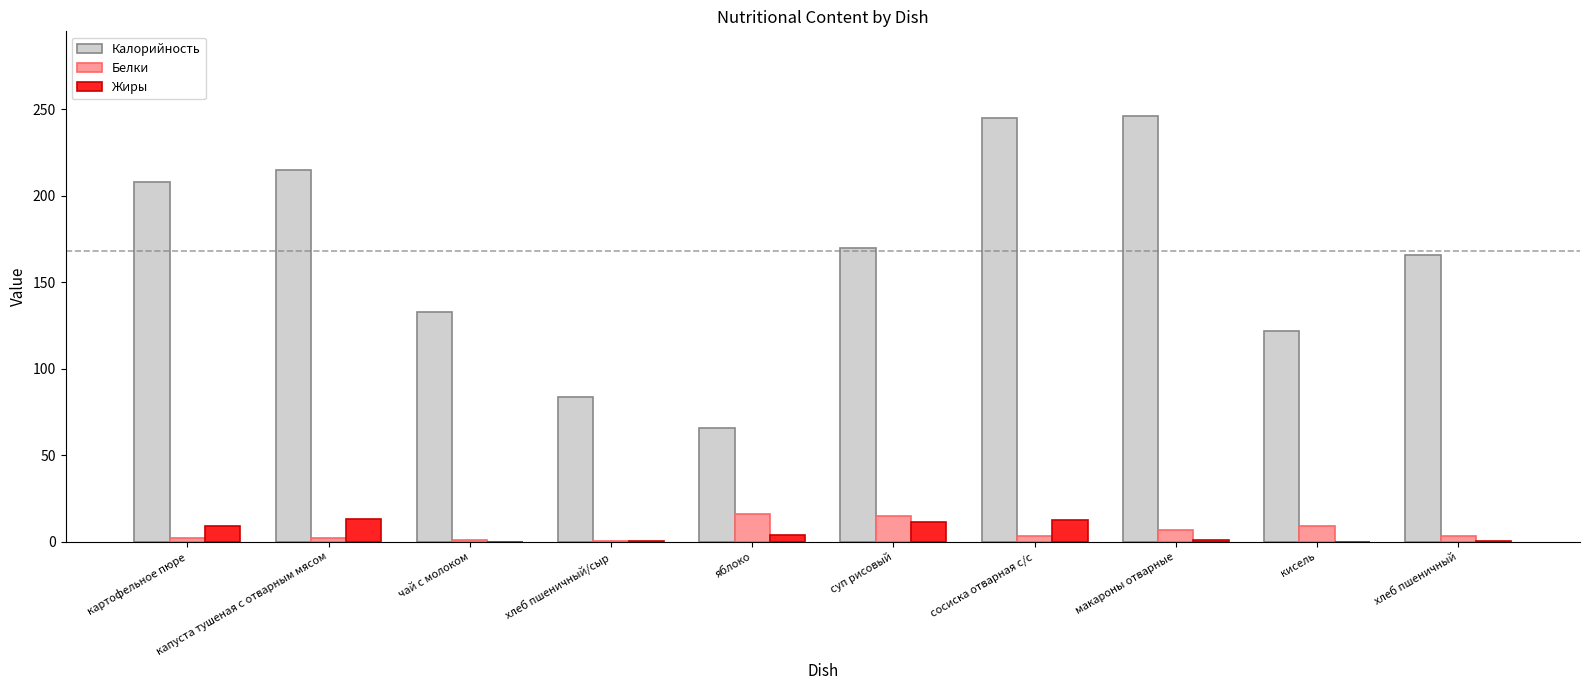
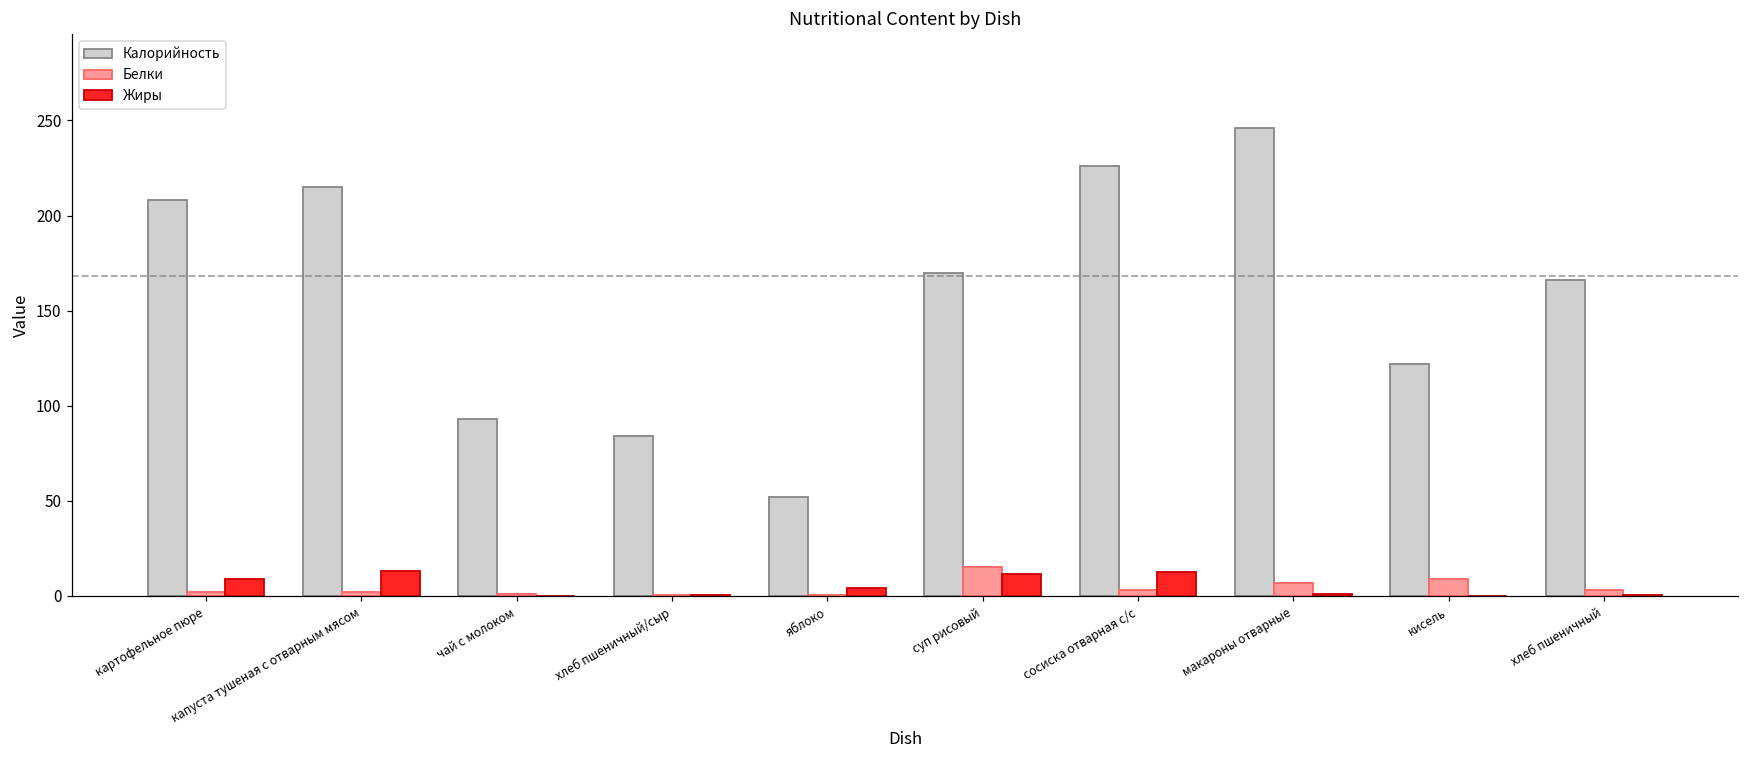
  {
    "Калорийность": {
      "картофельное пюре": 208,
      "капуста тушеная с отварным мясом": 215,
-     "чай с молоком": 133,
+     "чай с молоком": 93,
      "хлеб пшеничный/сыр": 84,
-     "яблоко": 66,
+     "яблоко": 52,
      "суп рисовый": 170,
-     "сосиска отварная с/с": 245,
+     "сосиска отварная с/с": 226,
      "макароны отварные": 246,
      "кисель": 122,
      "хлеб пшеничный": 166
    },
    "Белки": {
      "картофельное пюре": 2,
      "капуста тушеная с отварным мясом": 2,
-     "яблоко": 16,
+     "яблоко": 0,
      "суп рисовый": 15,
      "сосиска отварная с/с": 3,
      "макароны отварные": 7,
      "кисель": 9,
      "хлеб пшеничный": 3
    },
    "Жиры": {
      "картофельное пюре": 9,
      "капуста тушеная с отварным мясом": 13,
      "яблоко": 4,
      "суп рисовый": 12,
      "сосиска отварная с/с": 13,
      "кисель": 0
    }
  }
